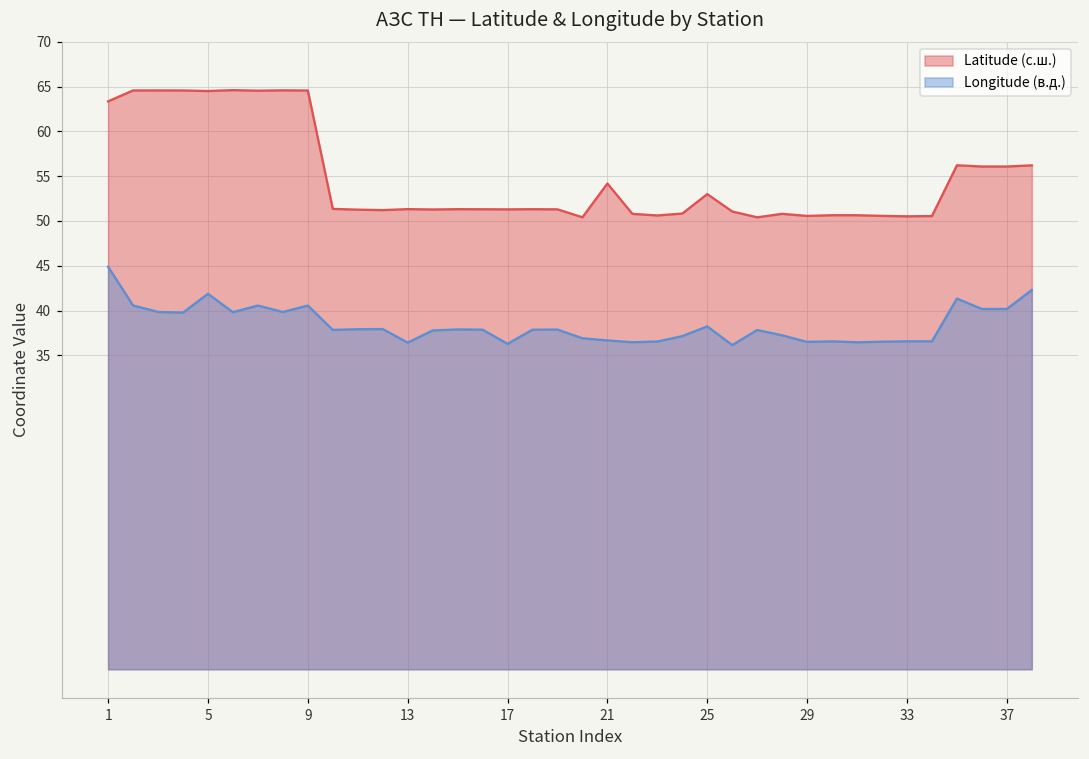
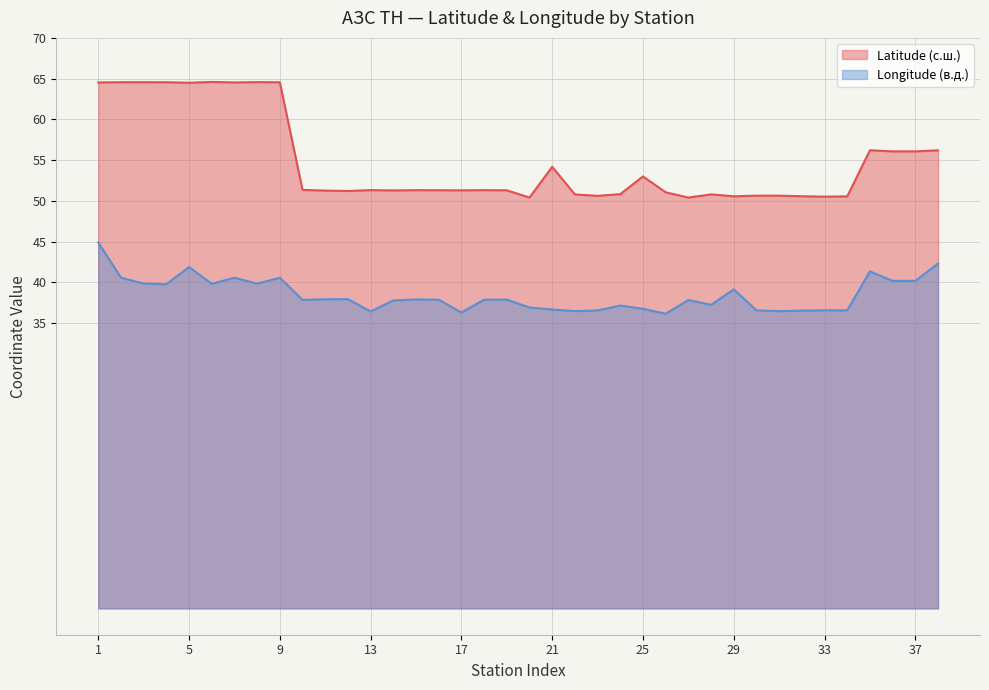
  {
    "Latitude (с.ш.)": {
-     "1": 63,
+     "1": 65,
      "5": 64,
      "9": 65,
      "13": 51,
      "17": 51,
      "21": 54,
      "25": 53,
      "29": 51,
      "33": 51,
      "37": 56
    },
    "Longitude (в.д.)": {
      "1": 45,
      "5": 42,
      "9": 41,
      "13": 36,
      "17": 36,
      "21": 37,
-     "25": 38,
-     "29": 37,
+     "25": 37,
+     "29": 39,
      "33": 37,
      "37": 40
    }
  }
